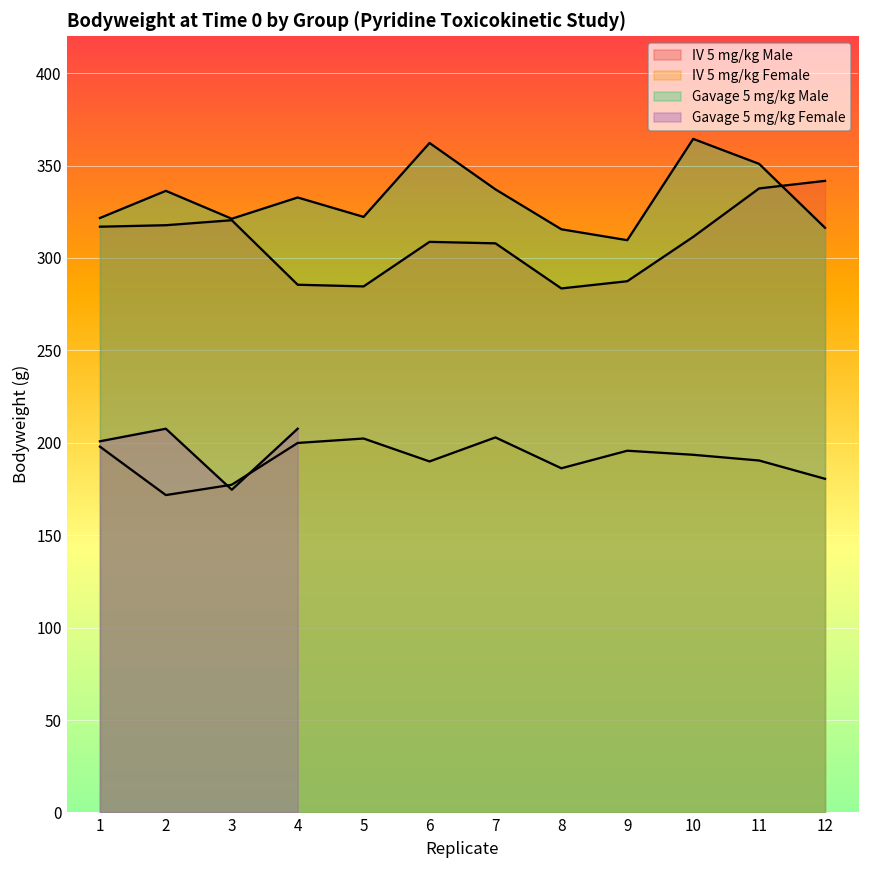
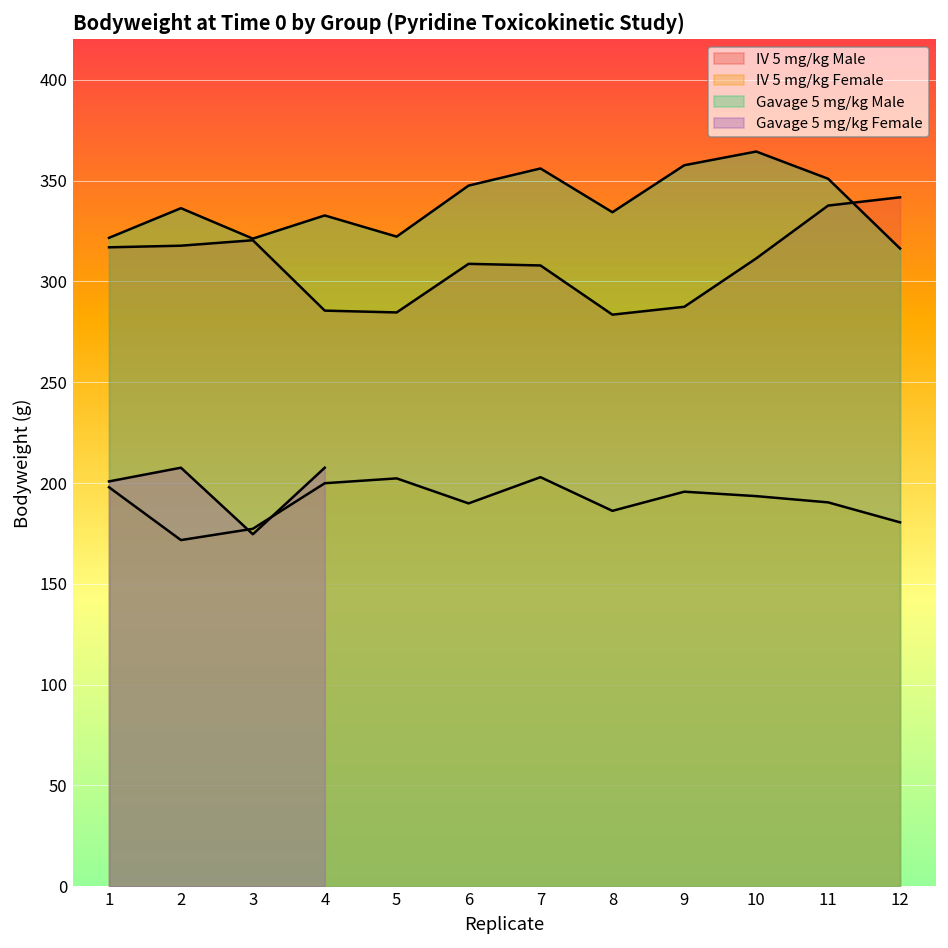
  {
    "Gavage 5 mg/kg Male": {
      "1": 322,
      "2": 336,
      "4": 333,
      "5": 322,
-     "6": 362,
-     "7": 337,
-     "8": 316,
-     "9": 310,
+     "6": 348,
+     "7": 356,
+     "8": 334,
+     "9": 358,
      "10": 364,
      "11": 351,
      "12": 316
    },
    "Gavage 5 mg/kg Female": {
      "1": 201,
      "2": 208,
      "3": 175,
      "4": 208
    }
  }
